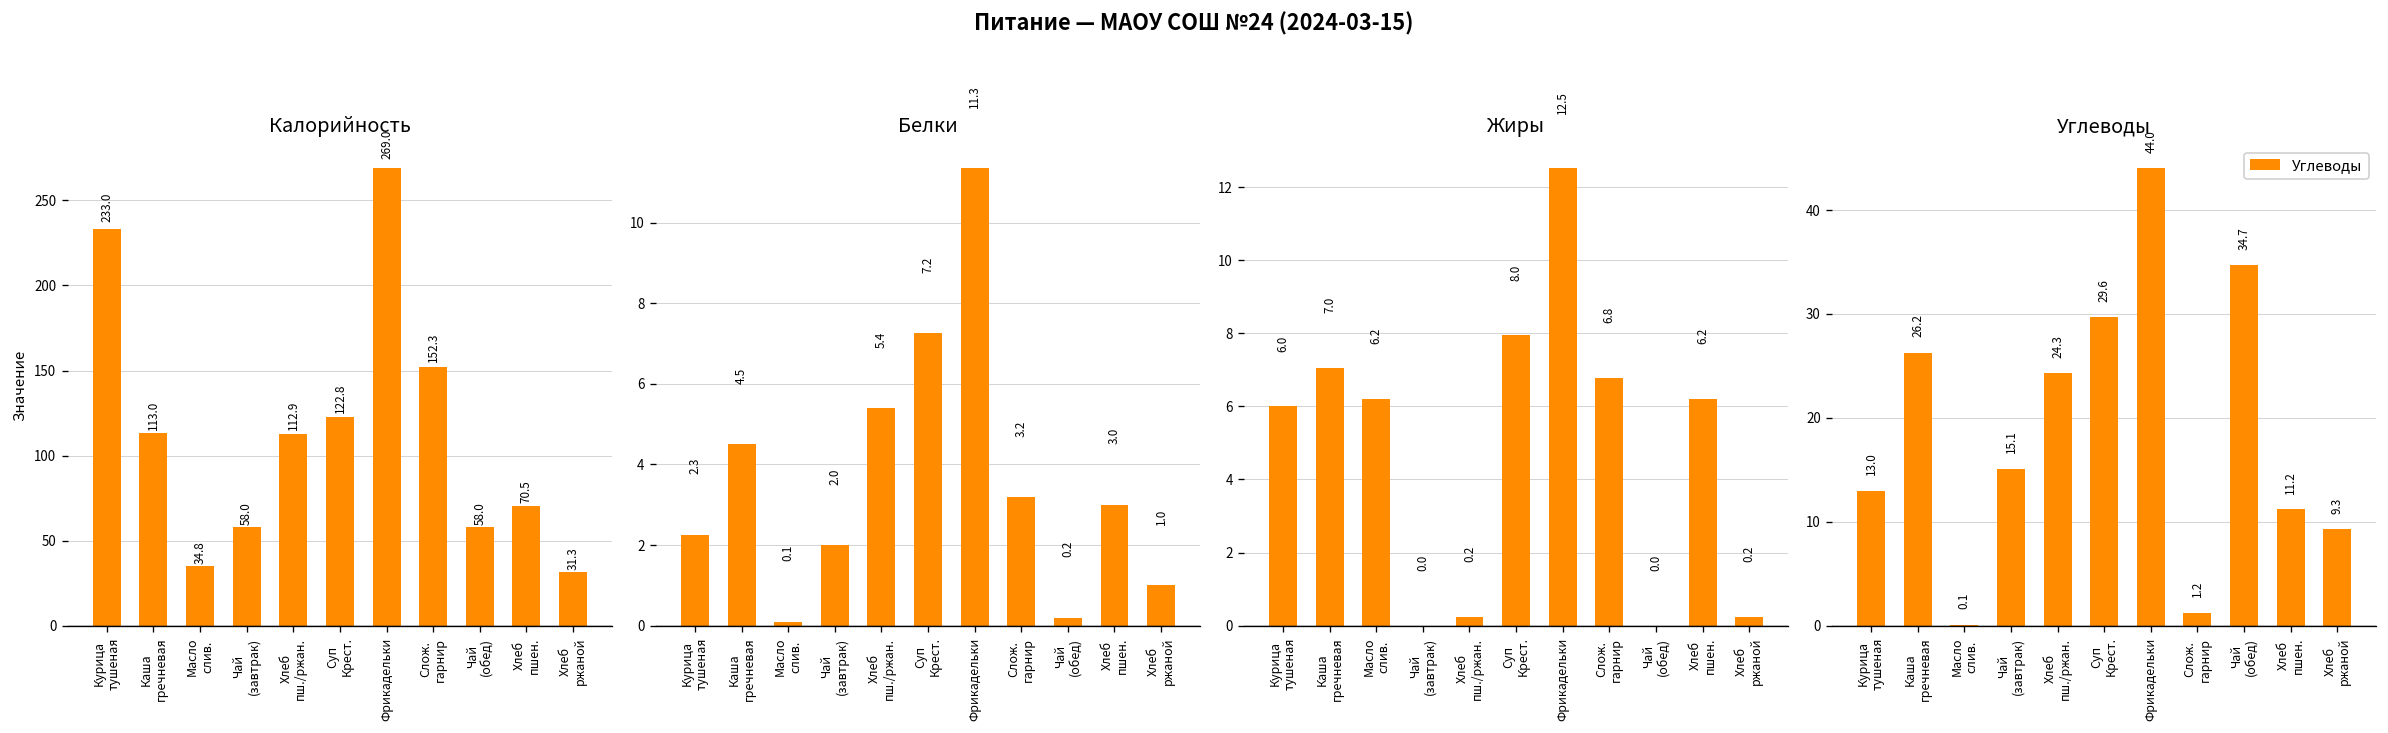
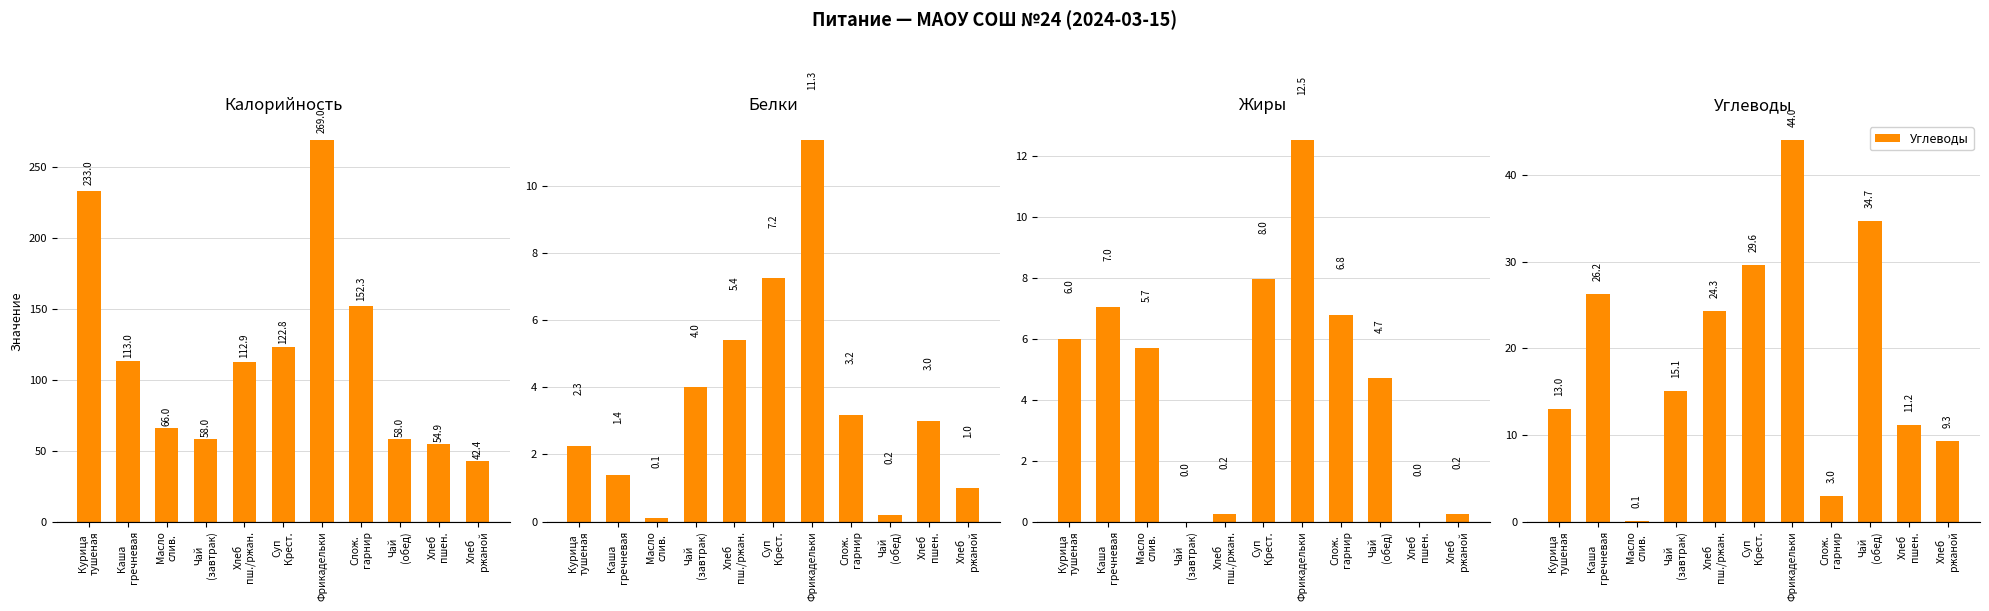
  {
    "Калорийность": {
      "Курица тушеная": 233.0,
      "Каша гречневая": 113.0,
-     "Масло слив.": 34.8,
+     "Масло слив.": 66.0,
      "Чай (завтрак)": 58.0,
      "Хлеб пш./ржан.": 112.9,
      "Суп Крест.": 122.8,
      "Фрикадельки": 269.0,
      "Слож. гарнир": 152.3,
      "Чай (обед)": 58.0,
-     "Хлеб пшен.": 70.5,
-     "Хлеб ржаной": 31.3
+     "Хлеб пшен.": 54.9,
+     "Хлеб ржаной": 42.4
    },
    "Белки": {
-     "Каша гречневая": 4.5,
-     "Чай (завтрак)": 2.0
+     "Каша гречневая": 1.4,
+     "Чай (завтрак)": 4.0
    },
    "Жиры": {
-     "Масло слив.": 6.2,
-     "Чай (обед)": 0.0,
-     "Хлеб пшен.": 6.2
+     "Масло слив.": 5.7,
+     "Чай (обед)": 4.7,
+     "Хлеб пшен.": 0.0
    },
    "Углеводы": {
      "Курица тушеная": 13.0,
      "Каша гречневая": 26.2,
      "Масло слив.": 0.1,
      "Чай (завтрак)": 15.1,
      "Хлеб пш./ржан.": 24.3,
      "Суп Крест.": 29.6,
      "Фрикадельки": 44.0,
-     "Слож. гарнир": 1.2,
+     "Слож. гарнир": 3.0,
      "Чай (обед)": 34.7,
      "Хлеб пшен.": 11.2,
      "Хлеб ржаной": 9.3
    }
  }
